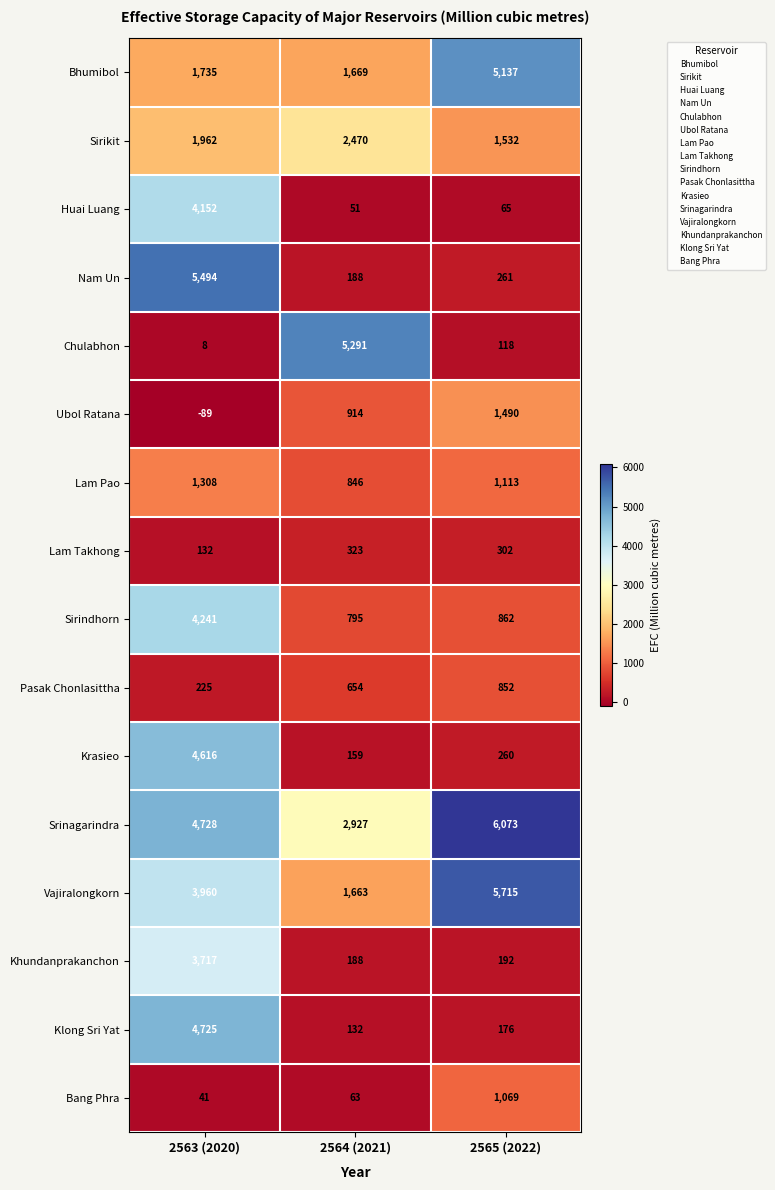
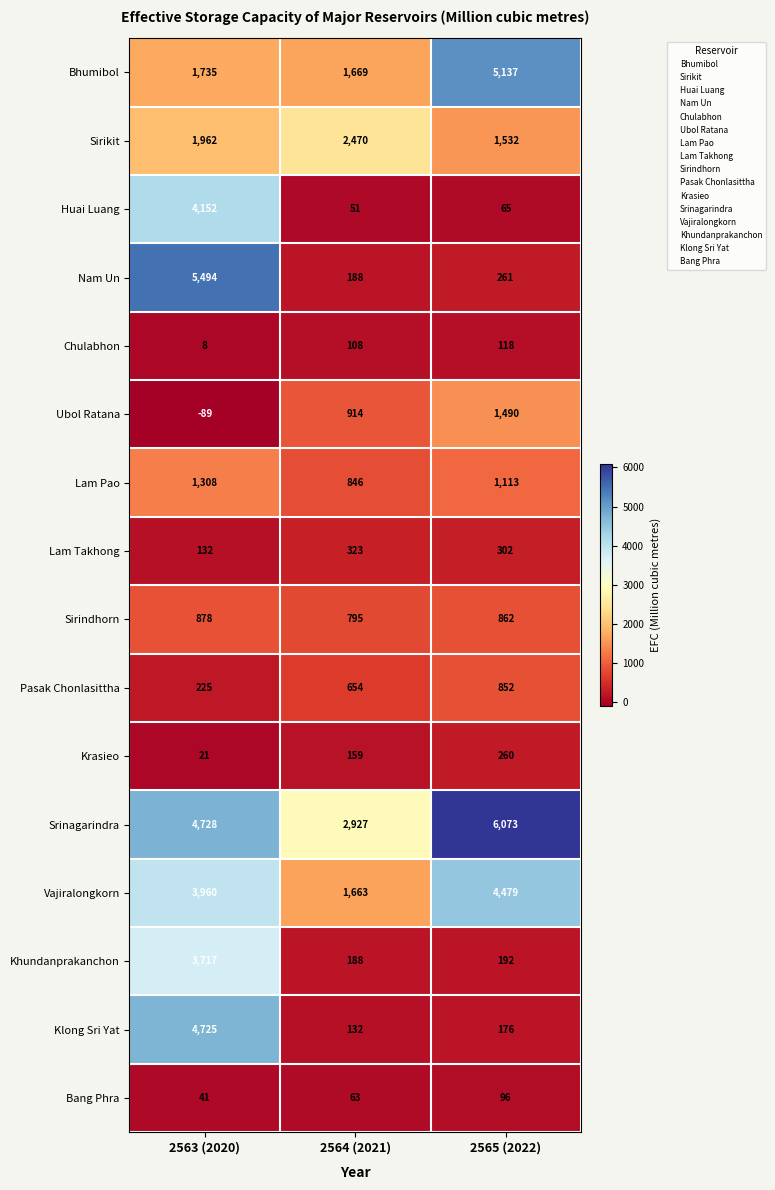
  {
    "Bhumibol": {
      "2563 (2020)": "1,735",
      "2564 (2021)": "1,669",
      "2565 (2022)": "5,137"
    },
    "Sirikit": {
      "2563 (2020)": "1,962",
      "2564 (2021)": "2,470",
      "2565 (2022)": "1,532"
    },
    "Huai Luang": {
      "2563 (2020)": "4,152",
      "2564 (2021)": "51",
      "2565 (2022)": "65"
    },
    "Nam Un": {
      "2563 (2020)": "5,494",
      "2564 (2021)": "188",
      "2565 (2022)": "261"
    },
    "Chulabhon": {
      "2563 (2020)": "8",
-     "2564 (2021)": "5,291",
+     "2564 (2021)": "108",
      "2565 (2022)": "118"
    },
    "Ubol Ratana": {
      "2563 (2020)": "-89",
      "2564 (2021)": "914",
      "2565 (2022)": "1,490"
    },
    "Lam Pao": {
      "2563 (2020)": "1,308",
      "2564 (2021)": "846",
      "2565 (2022)": "1,113"
    },
    "Lam Takhong": {
      "2563 (2020)": "132",
      "2564 (2021)": "323",
      "2565 (2022)": "302"
    },
    "Sirindhorn": {
-     "2563 (2020)": "4,241",
+     "2563 (2020)": "878",
      "2564 (2021)": "795",
      "2565 (2022)": "862"
    },
    "Pasak Chonlasittha": {
      "2563 (2020)": "225",
      "2564 (2021)": "654",
      "2565 (2022)": "852"
    },
    "Krasieo": {
-     "2563 (2020)": "4,616",
+     "2563 (2020)": "21",
      "2564 (2021)": "159",
      "2565 (2022)": "260"
    },
    "Srinagarindra": {
      "2563 (2020)": "4,728",
      "2564 (2021)": "2,927",
      "2565 (2022)": "6,073"
    },
    "Vajiralongkorn": {
      "2563 (2020)": "3,960",
      "2564 (2021)": "1,663",
-     "2565 (2022)": "5,715"
+     "2565 (2022)": "4,479"
    },
    "Khundanprakanchon": {
      "2564 (2021)": "188",
      "2565 (2022)": "192"
    },
    "Klong Sri Yat": {
      "2563 (2020)": "4,725",
      "2564 (2021)": "132",
      "2565 (2022)": "176"
    },
    "Bang Phra": {
      "2563 (2020)": "41",
      "2564 (2021)": "63",
-     "2565 (2022)": "1,069"
+     "2565 (2022)": "96"
    }
  }
